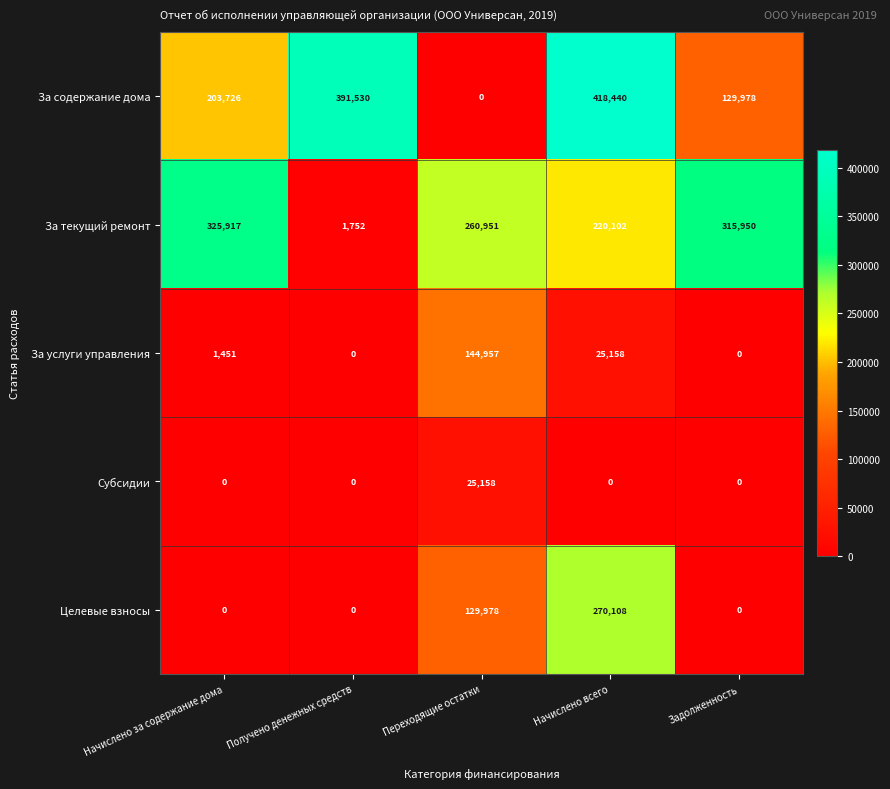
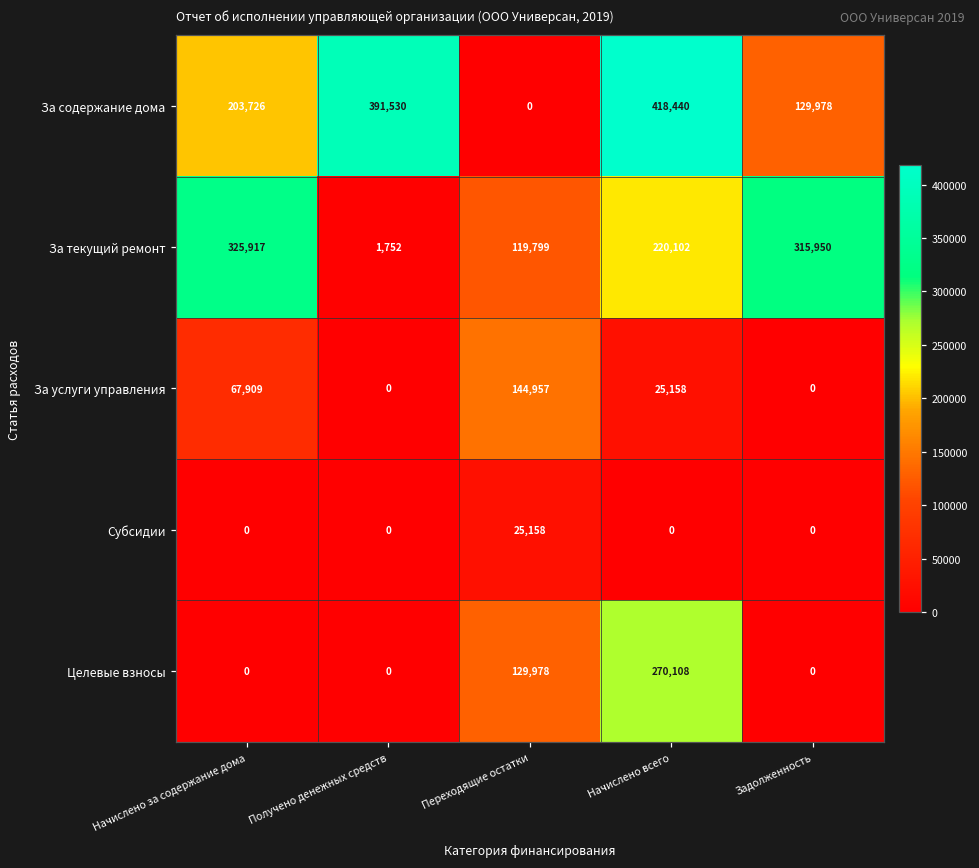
  {
    "За содержание дома": {
      "Начислено за содержание дома": "203,726",
      "Получено денежных средств": "391,530",
      "Переходящие остатки": "0",
      "Начислено всего": "418,440",
      "Задолженность": "129,978"
    },
    "За текущий ремонт": {
      "Начислено за содержание дома": "325,917",
      "Получено денежных средств": "1,752",
-     "Переходящие остатки": "260,951",
+     "Переходящие остатки": "119,799",
      "Начислено всего": "220,102",
      "Задолженность": "315,950"
    },
    "За услуги управления": {
-     "Начислено за содержание дома": "1,451",
+     "Начислено за содержание дома": "67,909",
      "Получено денежных средств": "0",
      "Переходящие остатки": "144,957",
      "Начислено всего": "25,158",
      "Задолженность": "0"
    },
    "Субсидии": {
      "Начислено за содержание дома": "0",
      "Получено денежных средств": "0",
      "Переходящие остатки": "25,158",
      "Начислено всего": "0",
      "Задолженность": "0"
    },
    "Целевые взносы": {
      "Начислено за содержание дома": "0",
      "Получено денежных средств": "0",
      "Переходящие остатки": "129,978",
      "Начислено всего": "270,108",
      "Задолженность": "0"
    }
  }
